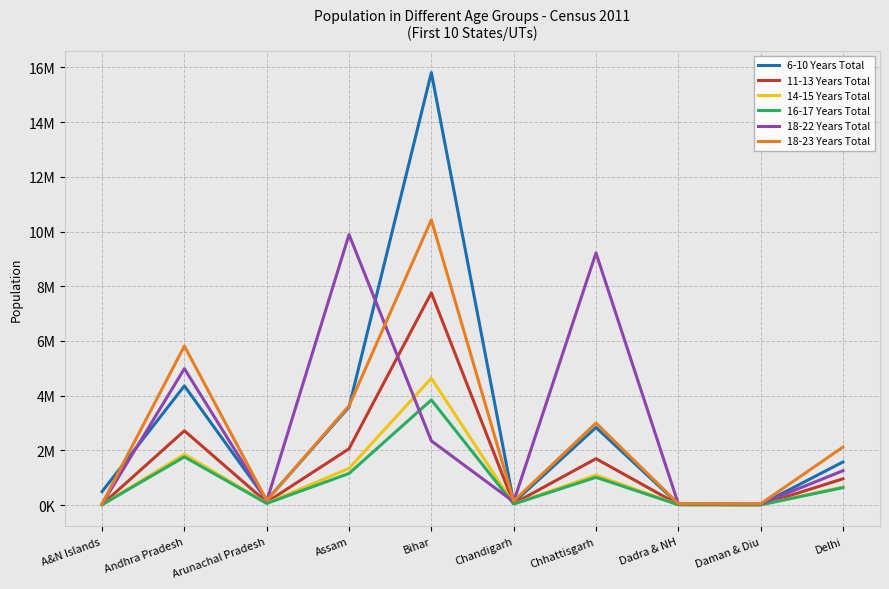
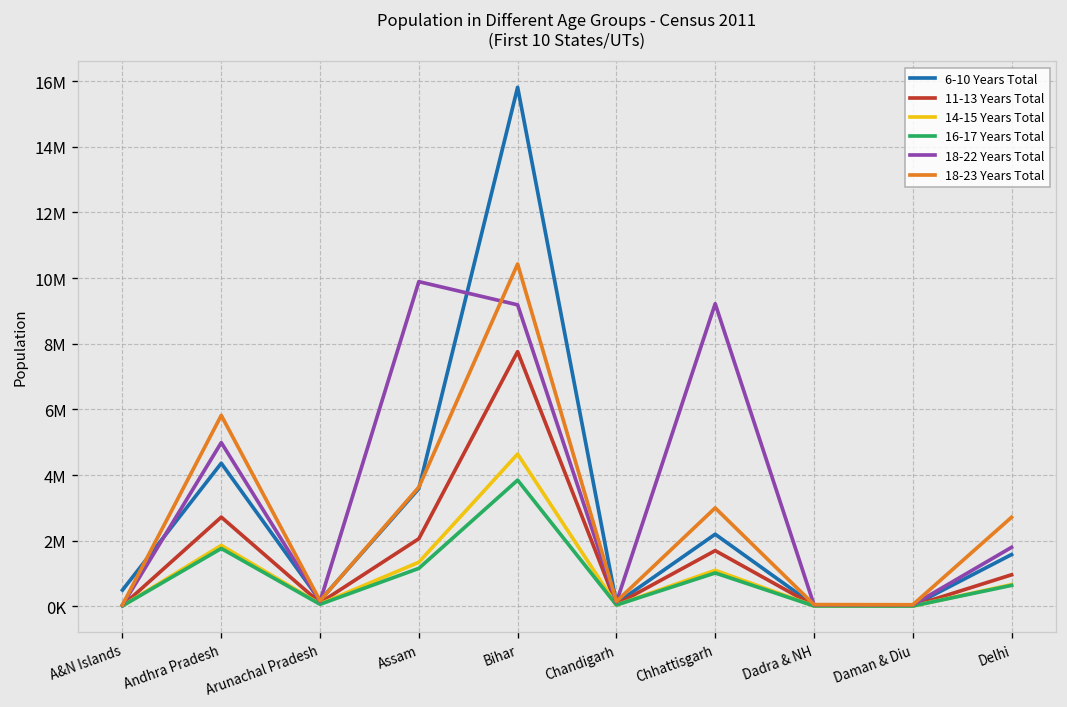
  {
    "6-10 Years Total": {
      "A&N Islands": 500000,
      "Andhra Pradesh": 4400000,
      "Bihar": 15800000,
-     "Chhattisgarh": 2800000,
+     "Chhattisgarh": 2200000,
      "Delhi": 1600000
    },
    "11-13 Years Total": {
      "Andhra Pradesh": 2700000,
      "Assam": 2100000,
      "Bihar": 7800000,
      "Chhattisgarh": 1700000,
      "Delhi": 1000000
    },
    "14-15 Years Total": {
      "Andhra Pradesh": 1900000,
      "Assam": 1300000,
      "Bihar": 4600000
    },
    "16-17 Years Total": {
      "Andhra Pradesh": 1800000,
      "Assam": 1200000,
      "Bihar": 3800000
    },
    "18-22 Years Total": {
      "Andhra Pradesh": 5000000,
      "Assam": 9900000,
-     "Bihar": 2300000,
+     "Bihar": 9200000,
      "Chhattisgarh": 9200000,
-     "Delhi": 1300000
+     "Delhi": 1800000
    },
    "18-23 Years Total": {
      "Andhra Pradesh": 5800000,
      "Bihar": 10400000,
      "Chhattisgarh": 3000000,
-     "Delhi": 2100000
+     "Delhi": 2700000
    }
  }
